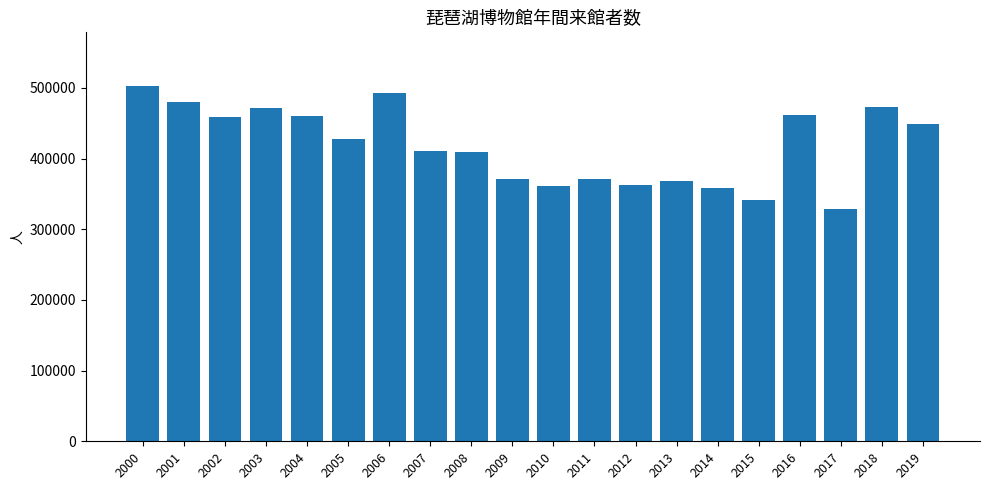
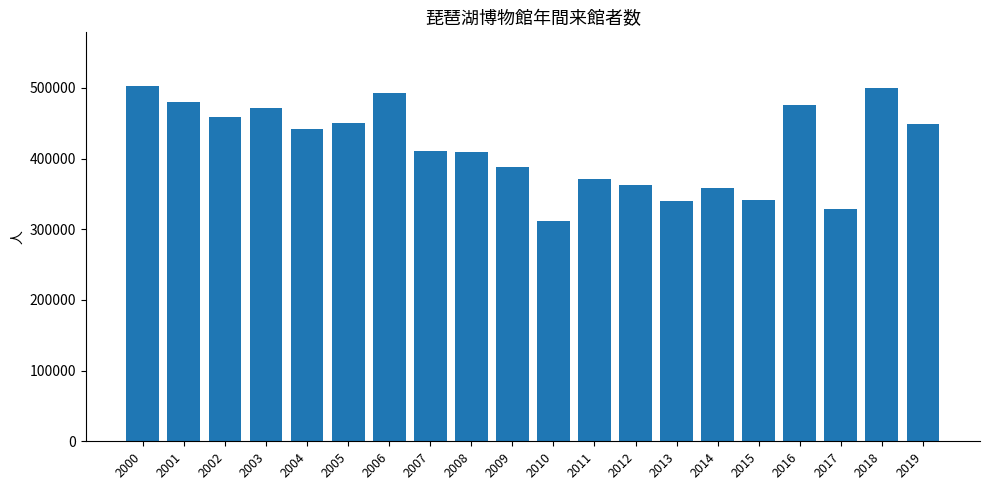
  {
    "2000": 500000,
    "2001": 480000,
    "2002": 460000,
    "2003": 470000,
-   "2004": 460000,
-   "2005": 430000,
+   "2004": 440000,
+   "2005": 450000,
    "2006": 490000,
    "2007": 410000,
    "2008": 410000,
-   "2009": 370000,
-   "2010": 360000,
+   "2009": 390000,
+   "2010": 310000,
    "2011": 370000,
    "2012": 360000,
-   "2013": 370000,
+   "2013": 340000,
    "2014": 360000,
    "2015": 340000,
-   "2016": 460000,
+   "2016": 480000,
    "2017": 330000,
-   "2018": 470000,
+   "2018": 500000,
    "2019": 450000
  }
